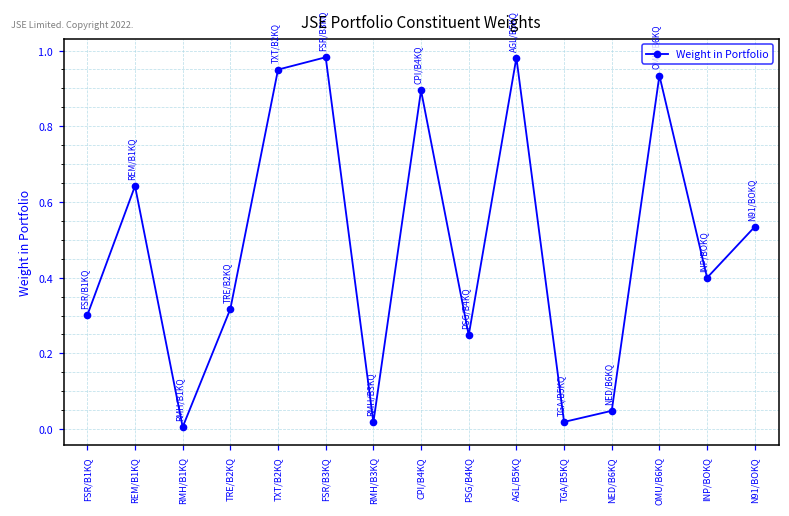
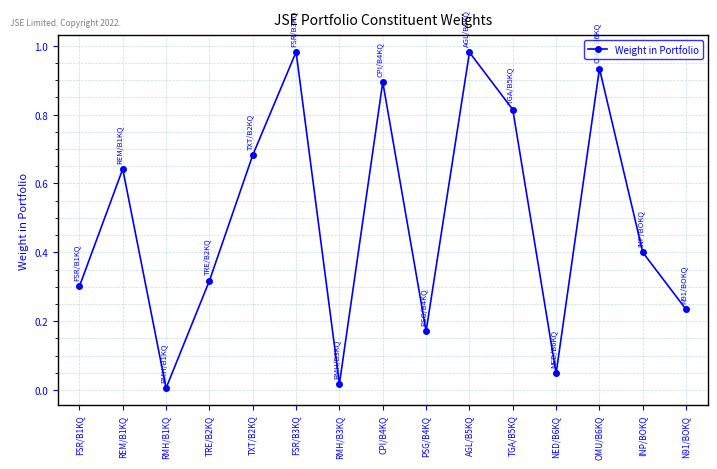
  {
    "FSR/B1KQ": 0.30,
    "REM/B1KQ": 0.64,
    "RMH/B1KQ": 0.01,
    "TRE/B2KQ": 0.32,
-   "TXT/B2KQ": 0.95,
+   "TXT/B2KQ": 0.68,
    "FSR/B3KQ": 0.98,
    "RMH/B3KQ": 0.02,
    "CPI/B4KQ": 0.89,
-   "PSG/B4KQ": 0.25,
+   "PSG/B4KQ": 0.17,
    "AGL/B5KQ": 0.98,
-   "TGA/B5KQ": 0.02,
+   "TGA/B5KQ": 0.81,
    "NED/B6KQ": 0.05,
    "OMU/B6KQ": 0.93,
    "INP/BOKQ": 0.40,
-   "N91/BOKQ": 0.53
+   "N91/BOKQ": 0.23
  }
